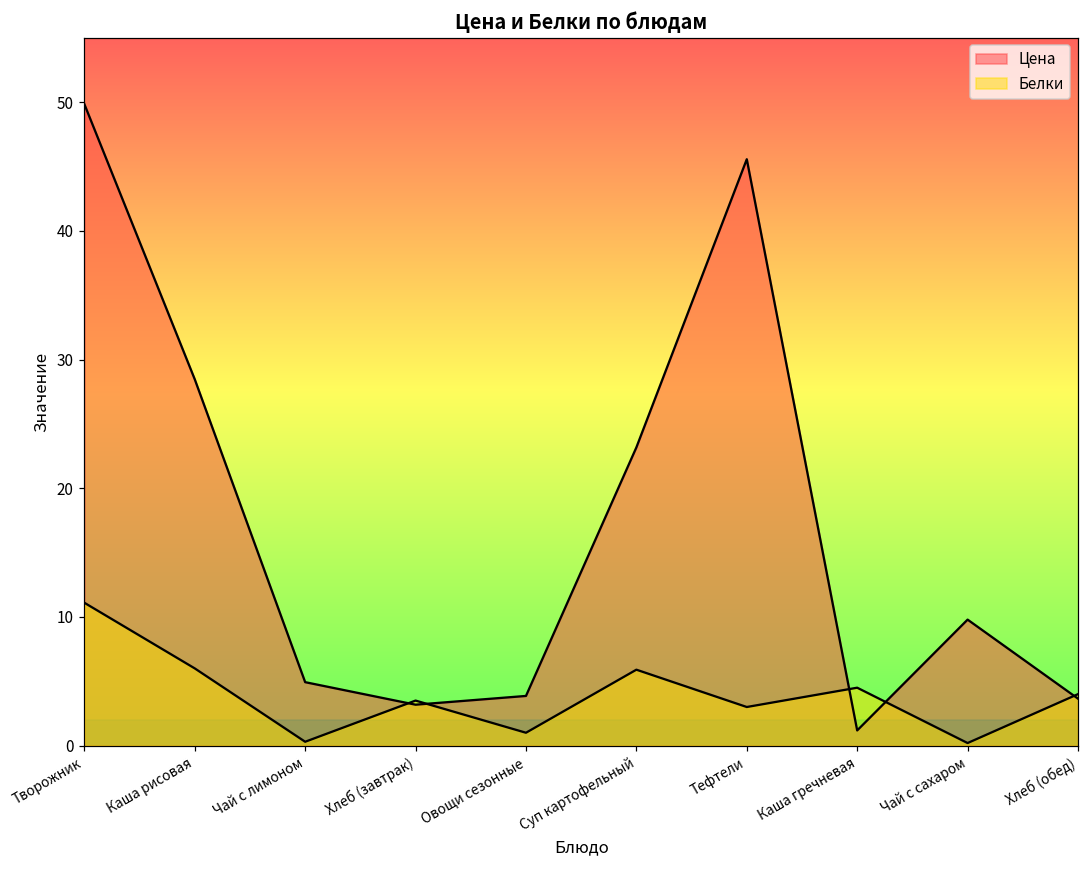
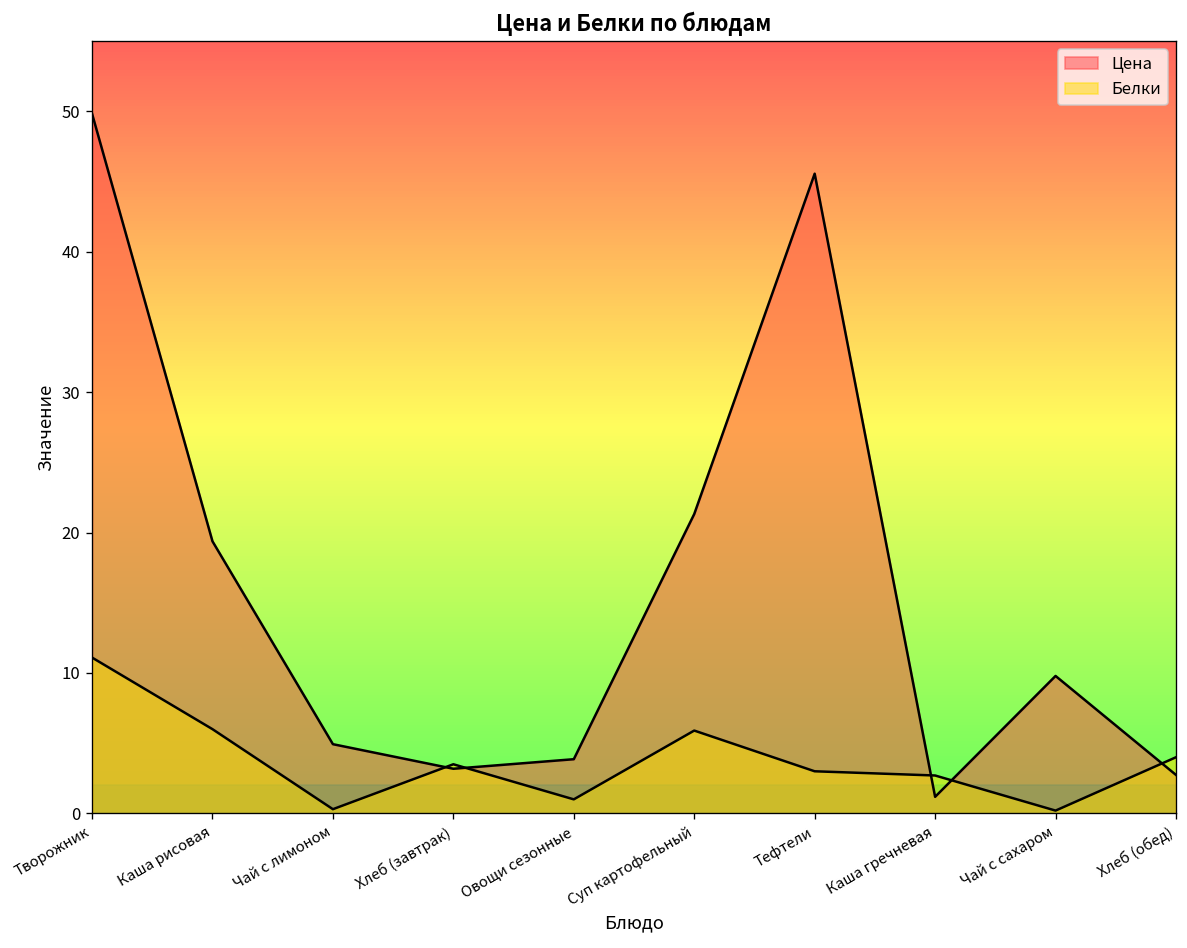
  {
    "Цена": {
      "Творожник": 49.8,
-     "Каша рисовая": 28.5,
+     "Каша рисовая": 19.4,
      "Чай с лимоном": 4.9,
      "Хлеб (завтрак)": 3.2,
      "Овощи сезонные": 3.9,
-     "Суп картофельный": 23.2,
+     "Суп картофельный": 21.3,
      "Тефтели": 45.6,
      "Чай с сахаром": 9.8,
-     "Хлеб (обед)": 3.7
+     "Хлеб (обед)": 2.7
    },
    "Белки": {
      "Творожник": 11.1,
      "Каша рисовая": 6.0,
      "Хлеб (завтрак)": 3.5,
      "Суп картофельный": 5.9,
      "Тефтели": 3.0,
-     "Каша гречневая": 4.5,
+     "Каша гречневая": 2.7,
      "Хлеб (обед)": 4.0
    }
  }
